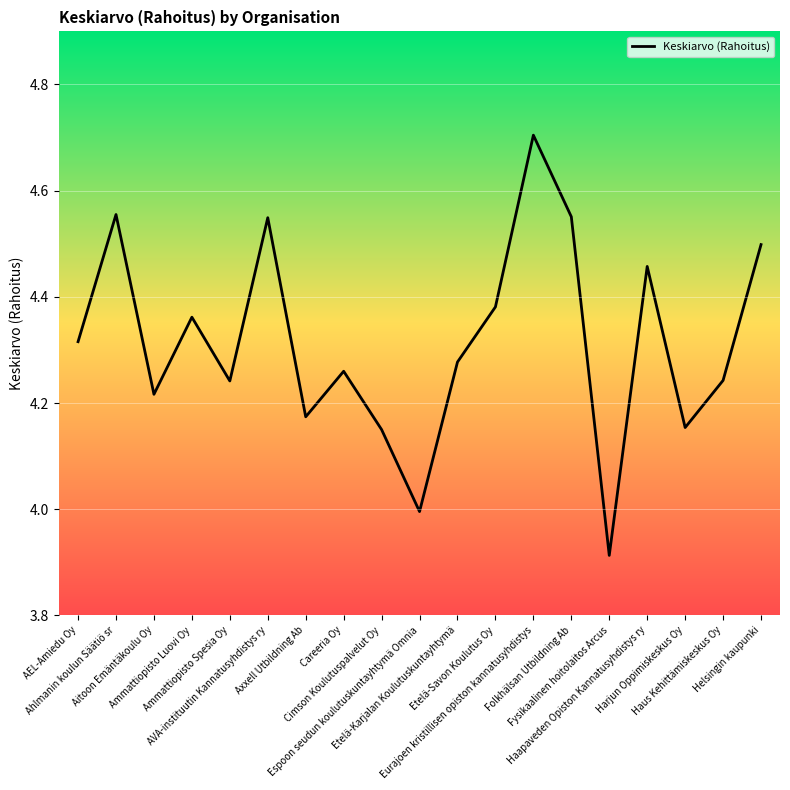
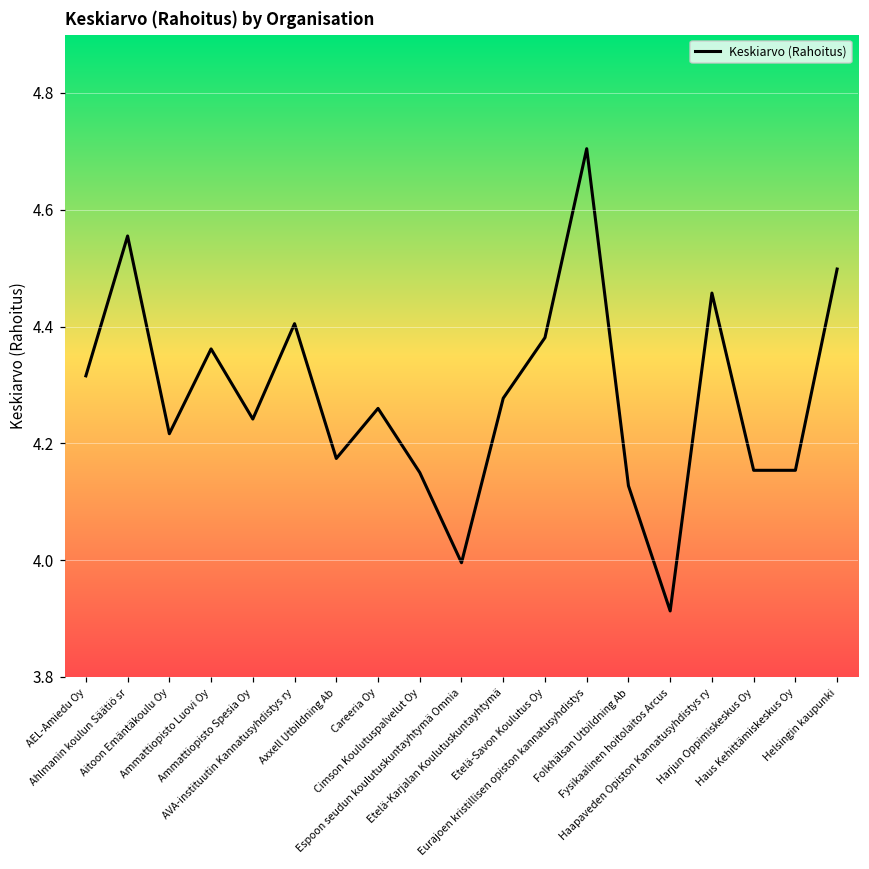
  {
    "AEL-Amiedu Oy": 4.32,
    "Ahlmanin koulun Säätiö sr": 4.56,
    "Aitoon Emäntäkoulu Oy": 4.22,
    "Ammattiopisto Luovi Oy": 4.36,
    "Ammattiopisto Spesia Oy": 4.24,
-   "AVA-instituutin Kannatusyhdistys ry": 4.55,
+   "AVA-instituutin Kannatusyhdistys ry": 4.40,
    "Axxell Utbildning Ab": 4.17,
    "Careeria Oy": 4.26,
    "Cimson Koulutuspalvelut Oy": 4.15,
    "Espoon seudun koulutuskuntayhtymä Omnia": 4.00,
    "Etelä-Karjalan Koulutuskuntayhtymä": 4.28,
    "Etelä-Savon Koulutus Oy": 4.38,
    "Eurajoen kristillisen opiston kannatusyhdistys": 4.70,
-   "Folkhälsan Utbildning Ab": 4.55,
+   "Folkhälsan Utbildning Ab": 4.13,
    "Fysikaalinen hoitolaitos Arcus": 3.91,
    "Haapaveden Opiston Kannatusyhdistys ry": 4.46,
    "Harjun Oppimiskeskus Oy": 4.15,
-   "Haus Kehittämiskeskus Oy": 4.24,
+   "Haus Kehittämiskeskus Oy": 4.15,
    "Helsingin kaupunki": 4.50
  }
